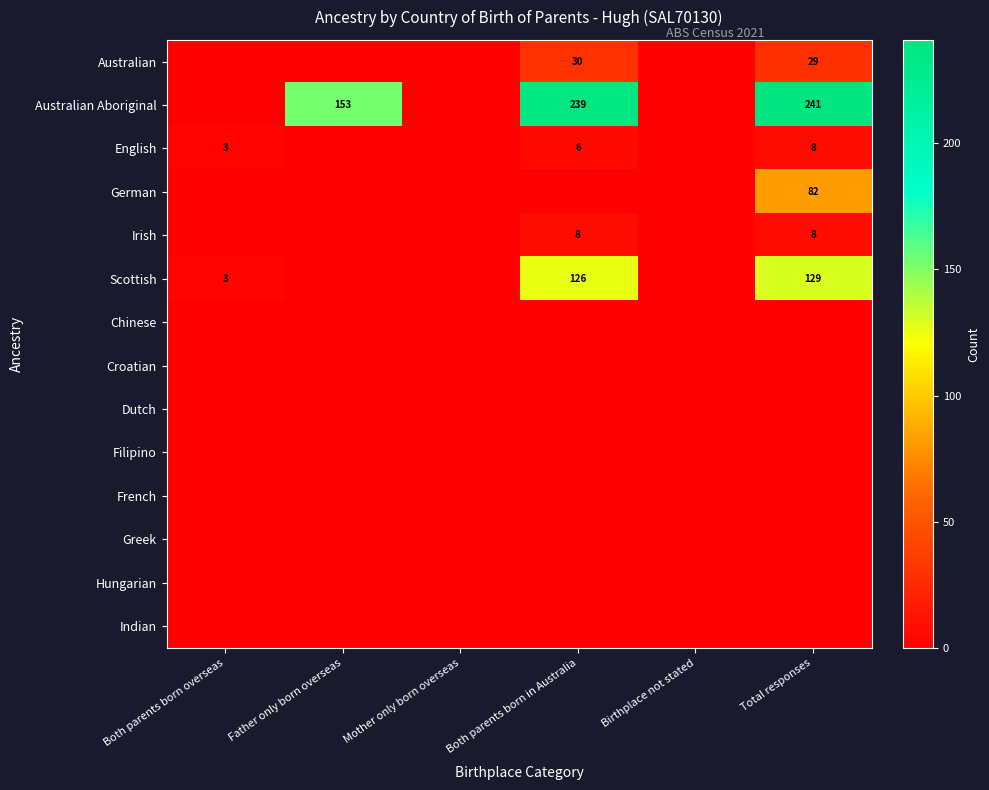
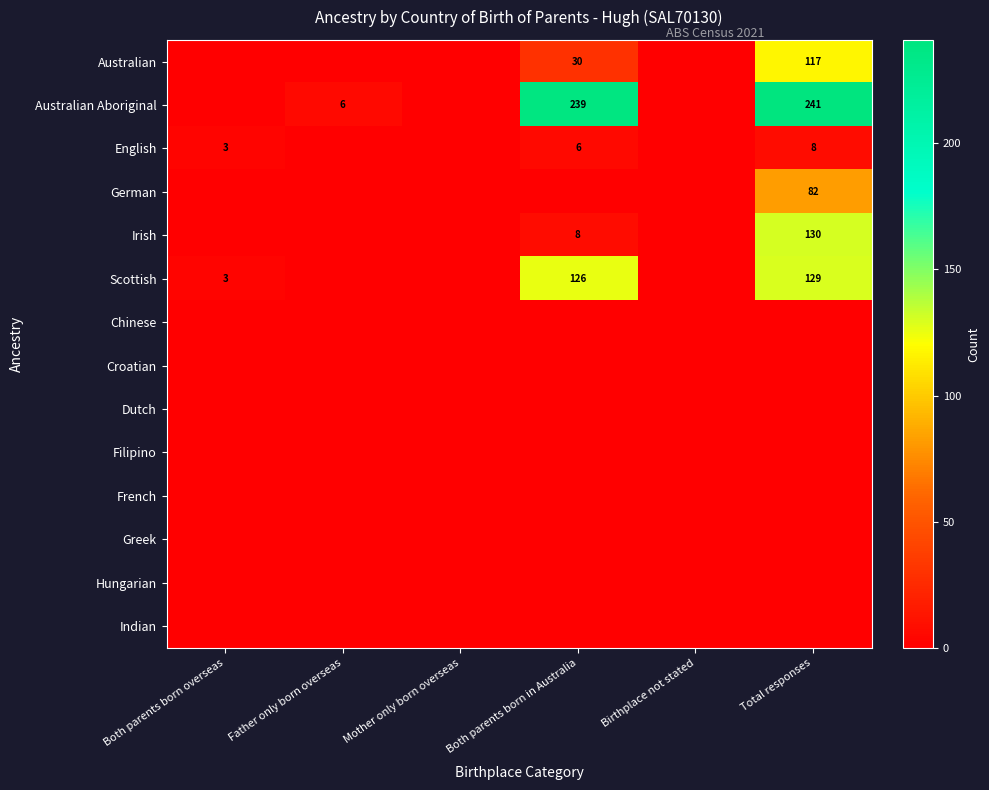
  {
    "Australian": {
      "Both parents born in Australia": 30,
-     "Total responses": 29
+     "Total responses": 117
    },
    "Australian Aboriginal": {
-     "Father only born overseas": 153,
+     "Father only born overseas": 6,
      "Both parents born in Australia": 239,
      "Total responses": 241
    },
    "English": {
      "Both parents born overseas": 3,
      "Both parents born in Australia": 6,
      "Total responses": 8
    },
    "German": {
      "Total responses": 82
    },
    "Irish": {
      "Both parents born in Australia": 8,
-     "Total responses": 8
+     "Total responses": 130
    },
    "Scottish": {
      "Both parents born overseas": 3,
      "Both parents born in Australia": 126,
      "Total responses": 129
    }
  }
